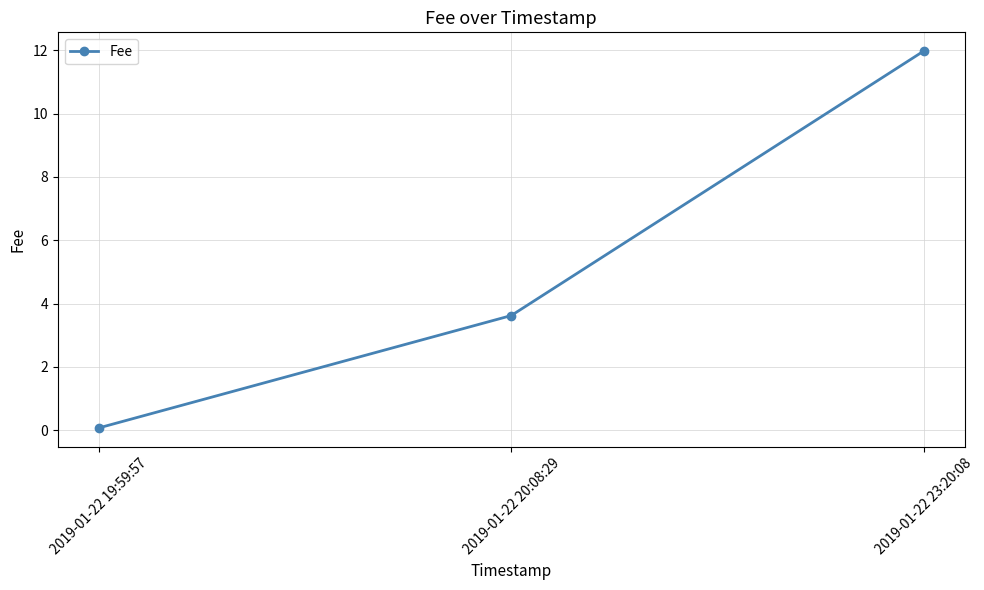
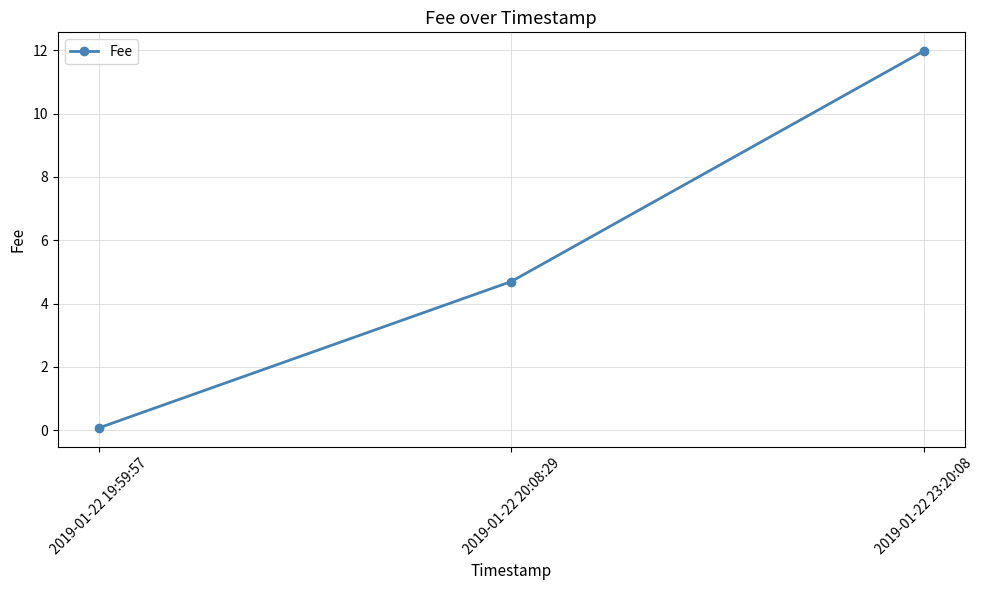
  {
    "2019-01-22 19:59:57": 0.1,
-   "2019-01-22 20:08:29": 3.6,
+   "2019-01-22 20:08:29": 4.7,
    "2019-01-22 23:20:08": 12.0
  }
